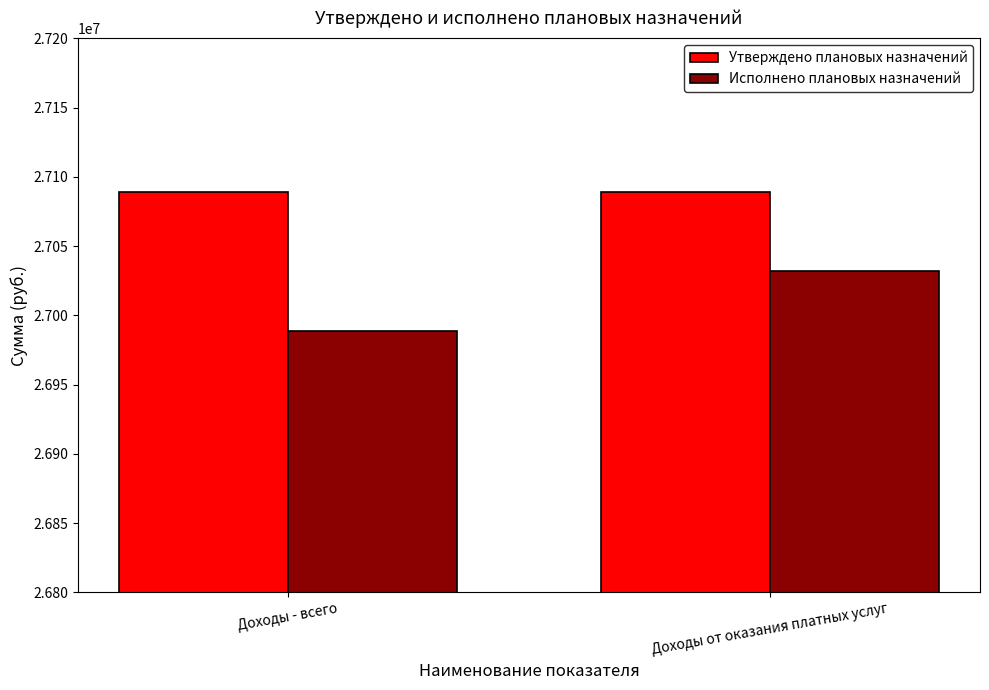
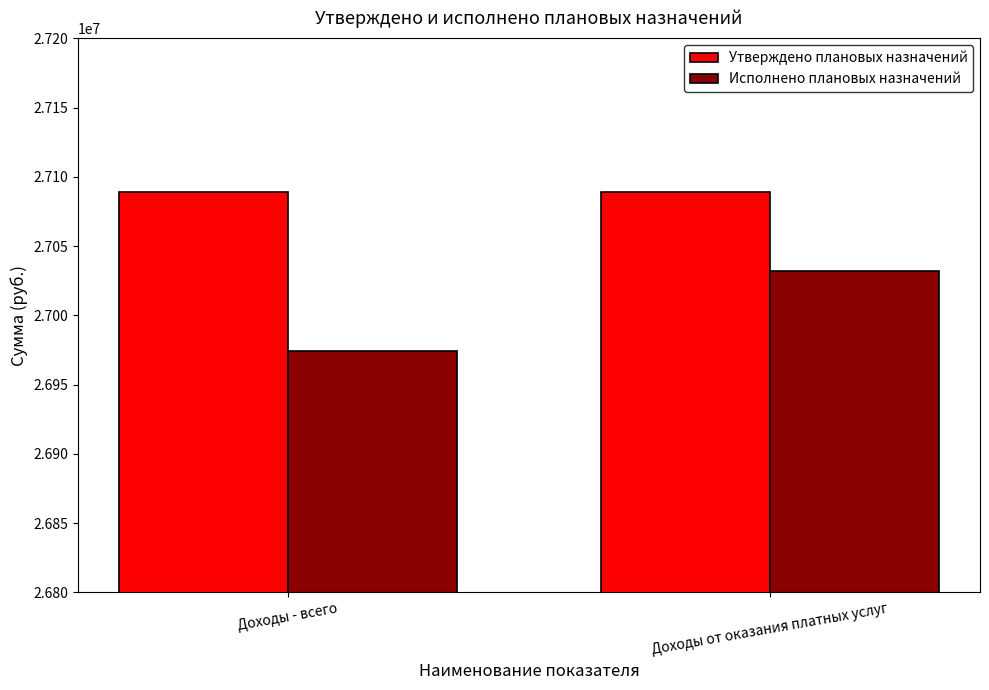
  {
    "Утверждено плановых назначений": {
      "Доходы - всего": 27089000,
      "Доходы от оказания платных услуг": 27089000
    },
    "Исполнено плановых назначений": {
-     "Доходы - всего": 26989000,
+     "Доходы - всего": 26974000,
      "Доходы от оказания платных услуг": 27032000
    }
  }
